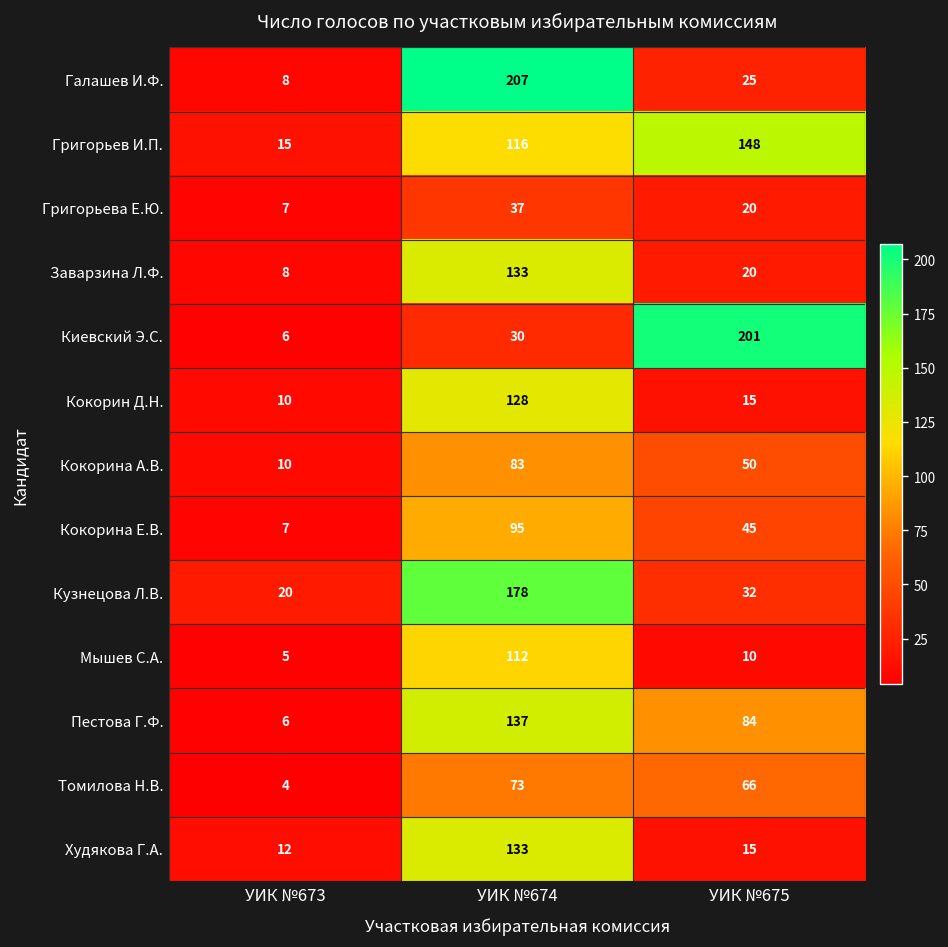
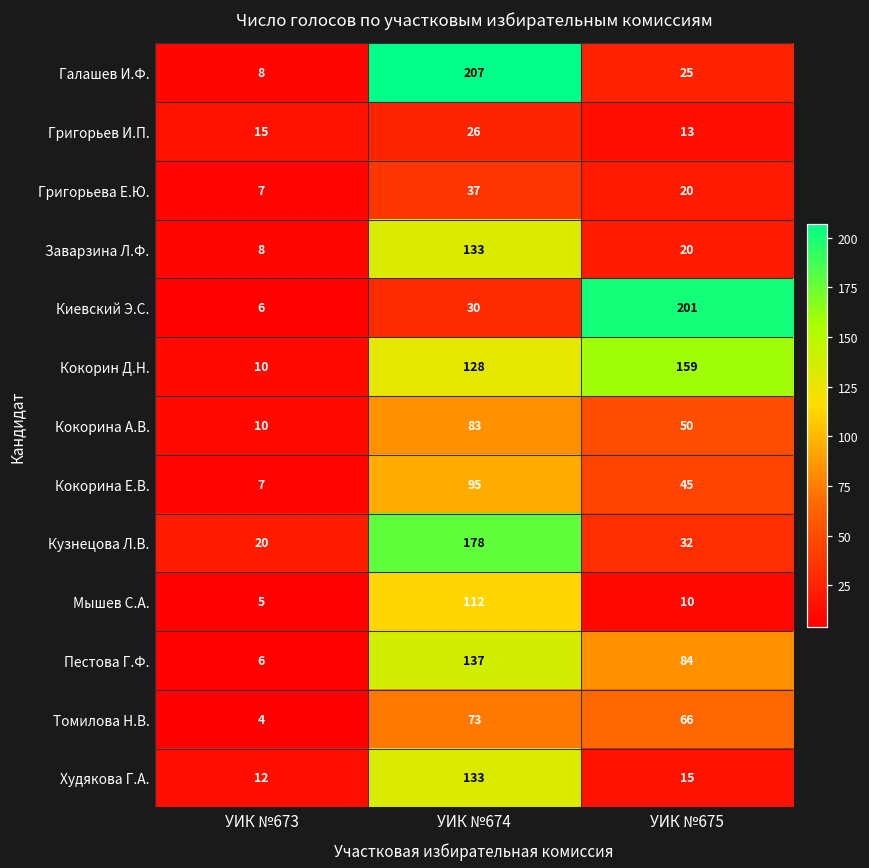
  {
    "Галашев И.Ф.": {
      "УИК №673": 8,
      "УИК №674": 207,
      "УИК №675": 25
    },
    "Григорьев И.П.": {
      "УИК №673": 15,
-     "УИК №674": 116,
-     "УИК №675": 148
+     "УИК №674": 26,
+     "УИК №675": 13
    },
    "Григорьева Е.Ю.": {
      "УИК №673": 7,
      "УИК №674": 37,
      "УИК №675": 20
    },
    "Заварзина Л.Ф.": {
      "УИК №673": 8,
      "УИК №674": 133,
      "УИК №675": 20
    },
    "Киевский Э.С.": {
      "УИК №673": 6,
      "УИК №674": 30,
      "УИК №675": 201
    },
    "Кокорин Д.Н.": {
      "УИК №673": 10,
      "УИК №674": 128,
-     "УИК №675": 15
+     "УИК №675": 159
    },
    "Кокорина А.В.": {
      "УИК №673": 10,
      "УИК №674": 83,
      "УИК №675": 50
    },
    "Кокорина Е.В.": {
      "УИК №673": 7,
      "УИК №674": 95,
      "УИК №675": 45
    },
    "Кузнецова Л.В.": {
      "УИК №673": 20,
      "УИК №674": 178,
      "УИК №675": 32
    },
    "Мышев С.А.": {
      "УИК №673": 5,
      "УИК №674": 112,
      "УИК №675": 10
    },
    "Пестова Г.Ф.": {
      "УИК №673": 6,
      "УИК №674": 137,
      "УИК №675": 84
    },
    "Томилова Н.В.": {
      "УИК №673": 4,
      "УИК №674": 73,
      "УИК №675": 66
    },
    "Худякова Г.А.": {
      "УИК №673": 12,
      "УИК №674": 133,
      "УИК №675": 15
    }
  }
